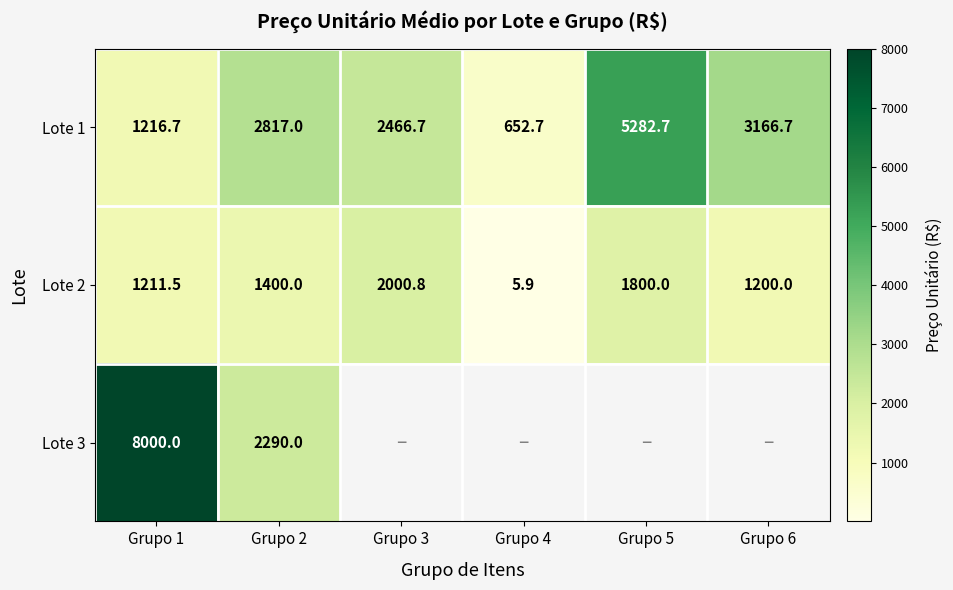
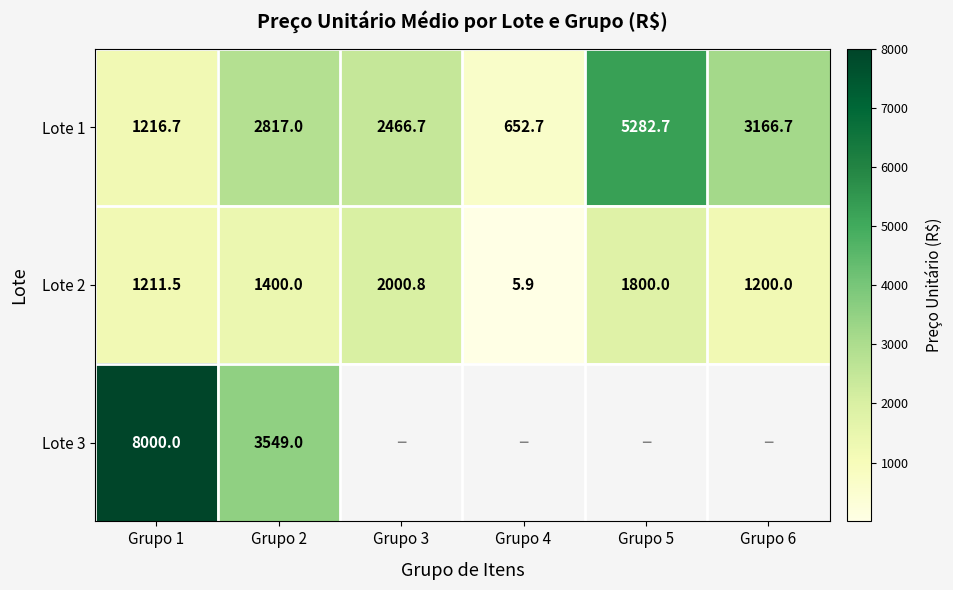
  {
    "Lote 1": {
      "Grupo 1": 1216.7,
      "Grupo 2": 2817.0,
      "Grupo 3": 2466.7,
      "Grupo 4": 652.7,
      "Grupo 5": 5282.7,
      "Grupo 6": 3166.7
    },
    "Lote 2": {
      "Grupo 1": 1211.5,
      "Grupo 2": 1400.0,
      "Grupo 3": 2000.8,
      "Grupo 4": 5.9,
      "Grupo 5": 1800.0,
      "Grupo 6": 1200.0
    },
    "Lote 3": {
      "Grupo 1": 8000.0,
-     "Grupo 2": 2290.0
+     "Grupo 2": 3549.0
    }
  }
